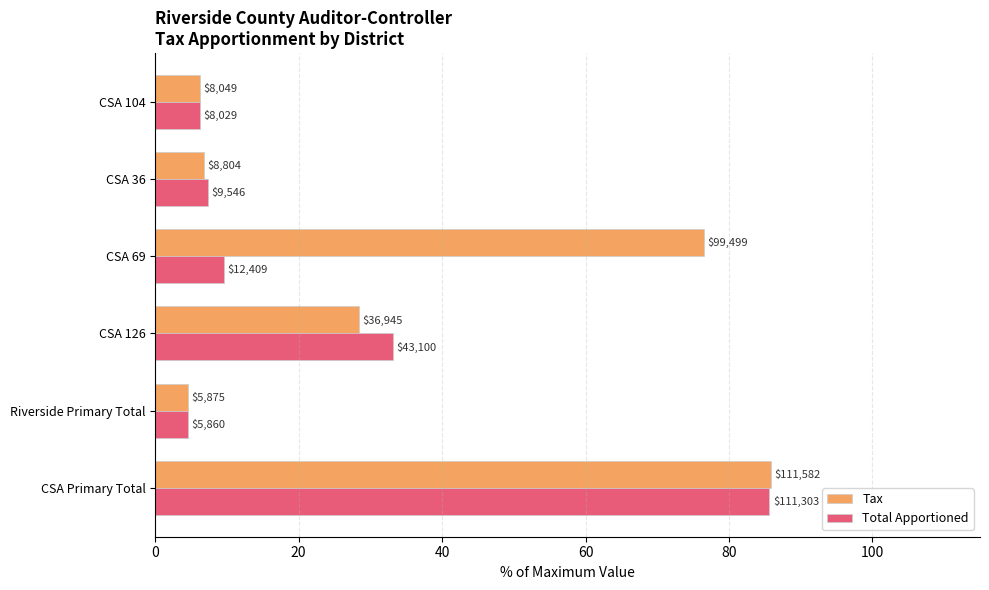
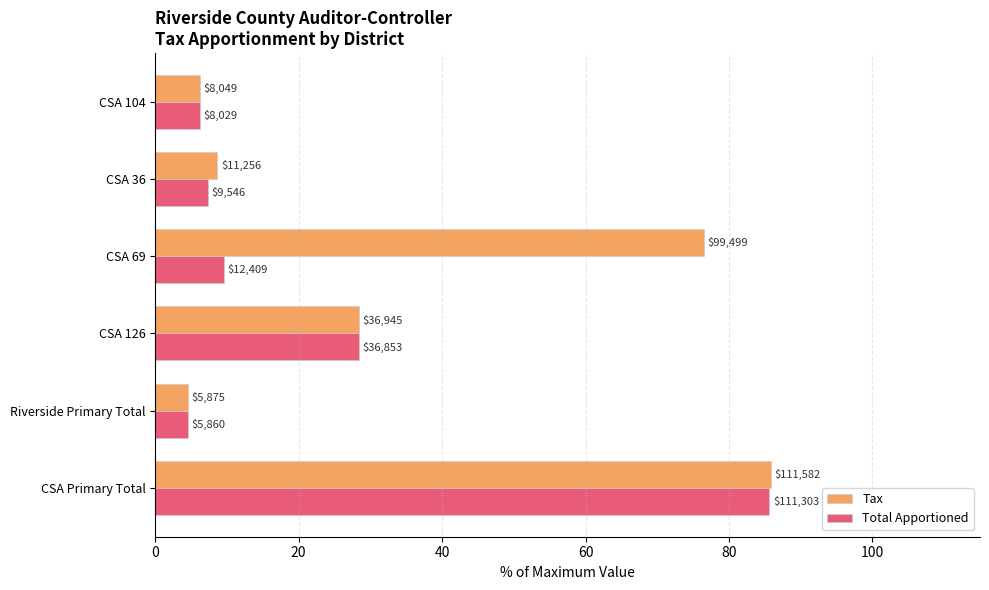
  {
    "Tax": {
-     "CSA 36": "$8,804"
+     "CSA 36": "$11,256"
    },
    "Total Apportioned": {
-     "CSA 126": "$43,100"
+     "CSA 126": "$36,853"
    }
  }
